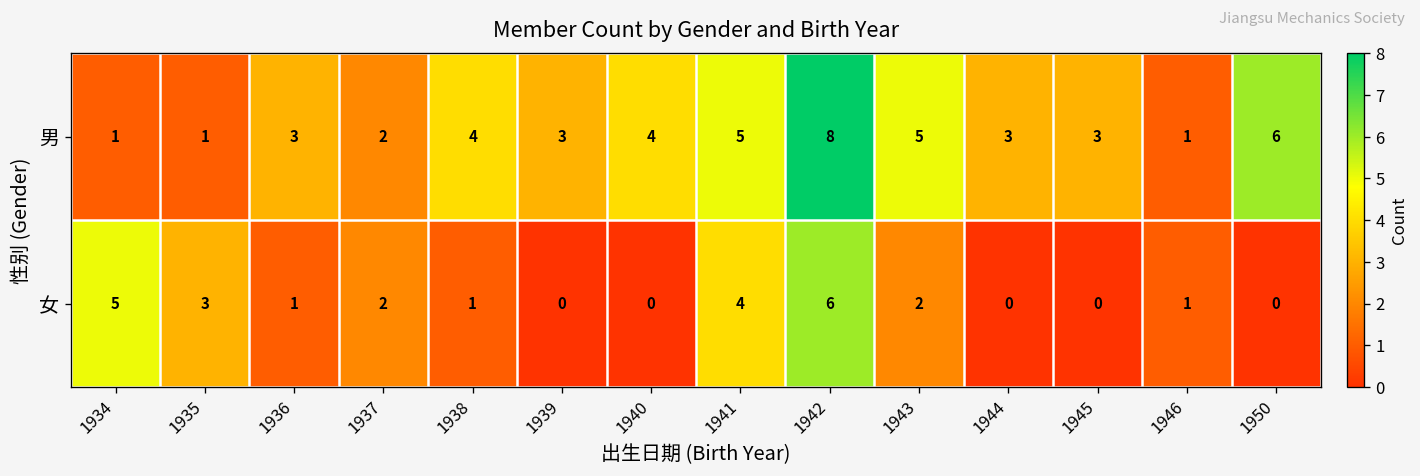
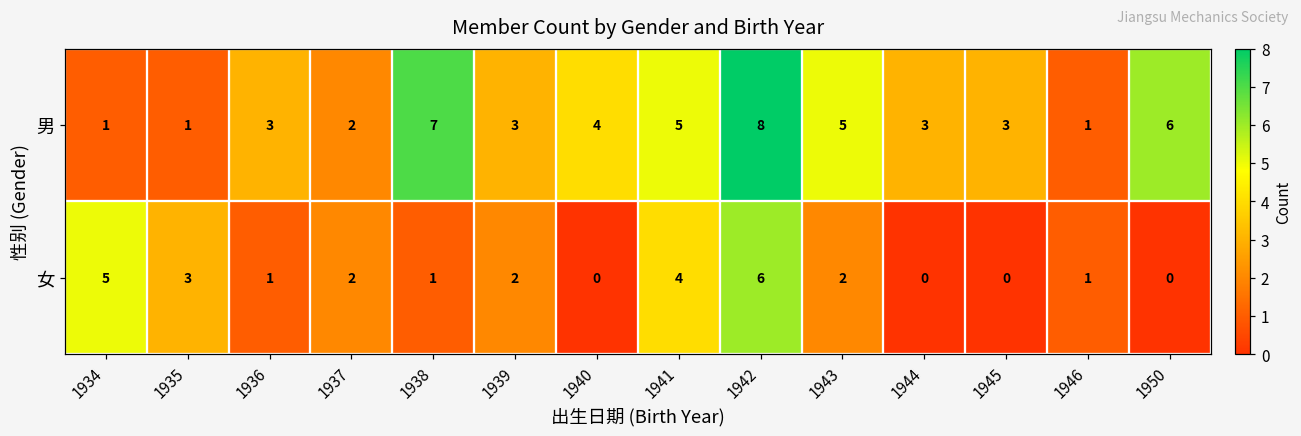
  {
    "男": {
      "1934": 1,
      "1935": 1,
      "1936": 3,
      "1937": 2,
-     "1938": 4,
+     "1938": 7,
      "1939": 3,
      "1940": 4,
      "1941": 5,
      "1942": 8,
      "1943": 5,
      "1944": 3,
      "1945": 3,
      "1946": 1,
      "1950": 6
    },
    "女": {
      "1934": 5,
      "1935": 3,
      "1936": 1,
      "1937": 2,
      "1938": 1,
-     "1939": 0,
+     "1939": 2,
      "1940": 0,
      "1941": 4,
      "1942": 6,
      "1943": 2,
      "1944": 0,
      "1945": 0,
      "1946": 1,
      "1950": 0
    }
  }
